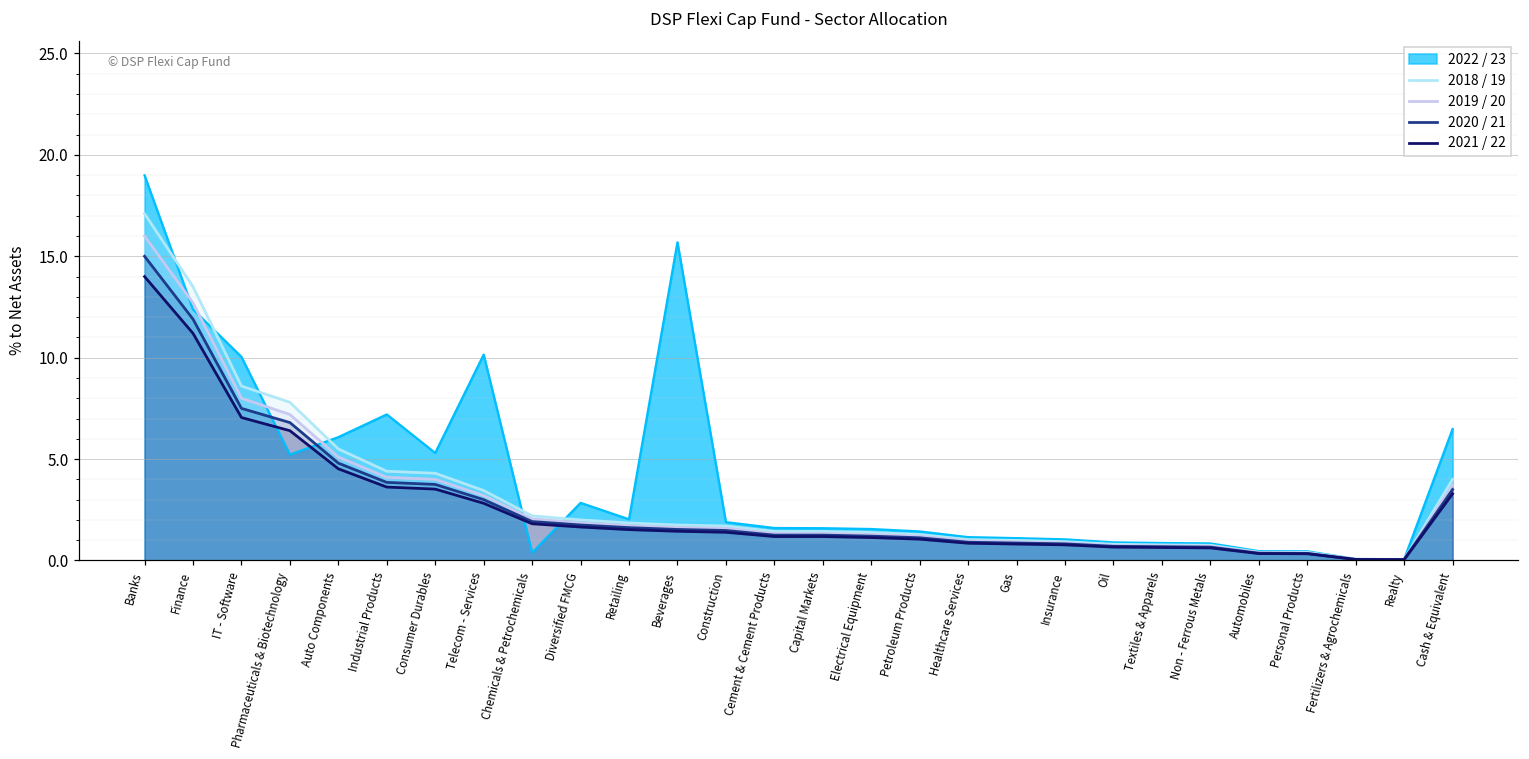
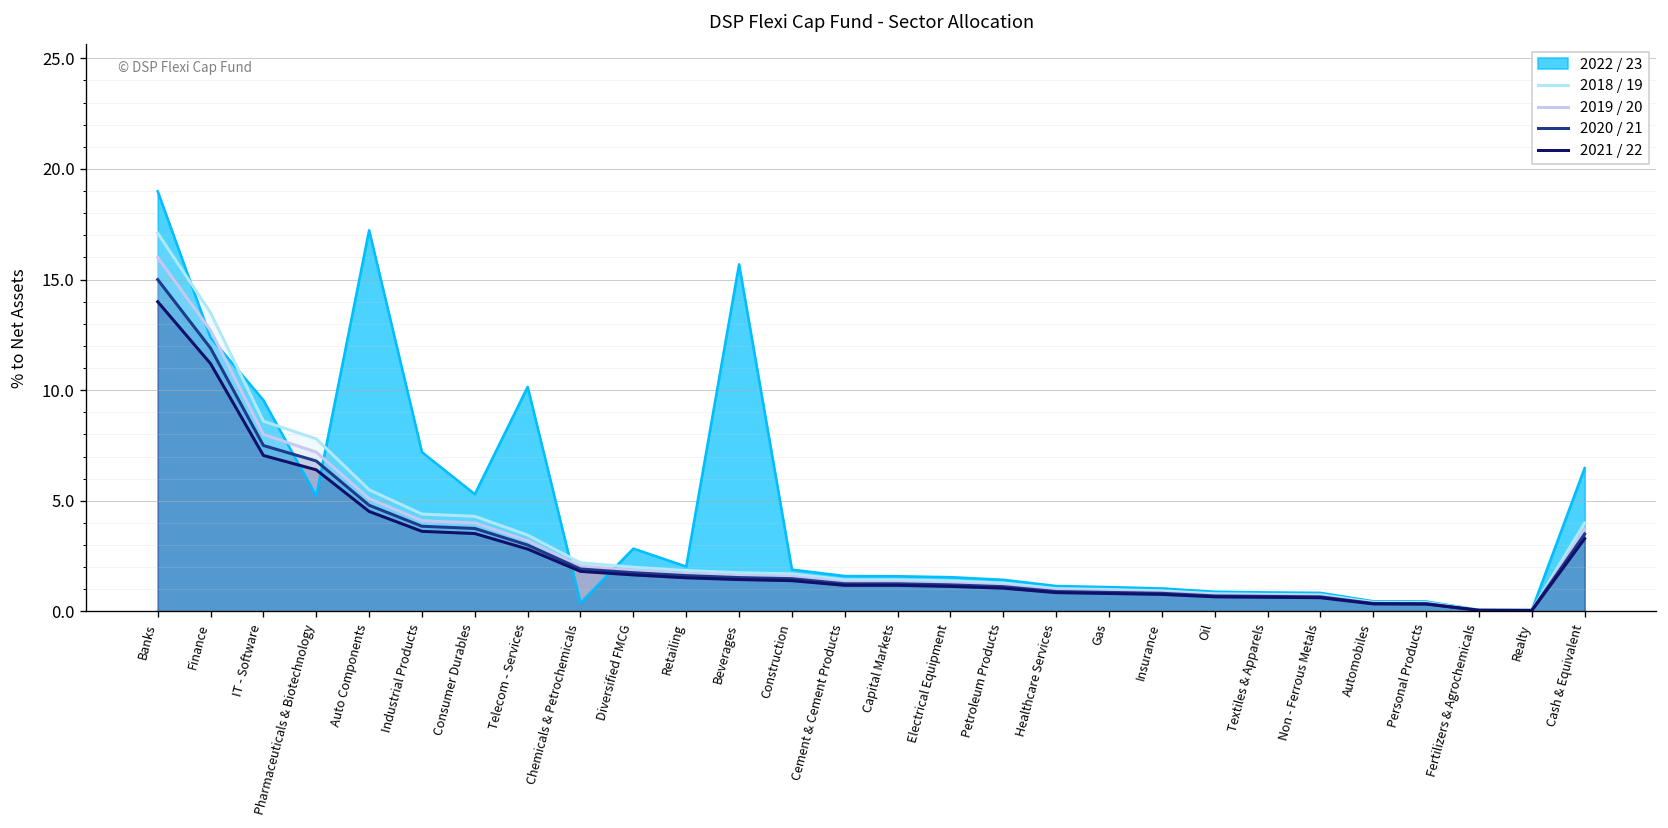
  {
    "2022 / 23": {
      "Banks": 19.0,
      "Finance": 12.4,
-     "IT - Software": 10.0,
+     "IT - Software": 9.6,
      "Pharmaceuticals & Biotechnology": 5.2,
-     "Auto Components": 6.1,
+     "Auto Components": 17.2,
      "Industrial Products": 7.2,
      "Consumer Durables": 5.3,
      "Telecom - Services": 10.2,
      "Chemicals & Petrochemicals": 0.4,
      "Diversified FMCG": 2.8,
      "Retailing": 2.0,
      "Beverages": 15.7,
      "Construction": 1.9,
      "Cement & Cement Products": 1.6,
      "Capital Markets": 1.6,
      "Electrical Equipment": 1.6,
      "Petroleum Products": 1.4,
      "Cash & Equivalent": 6.5
    }
  }
